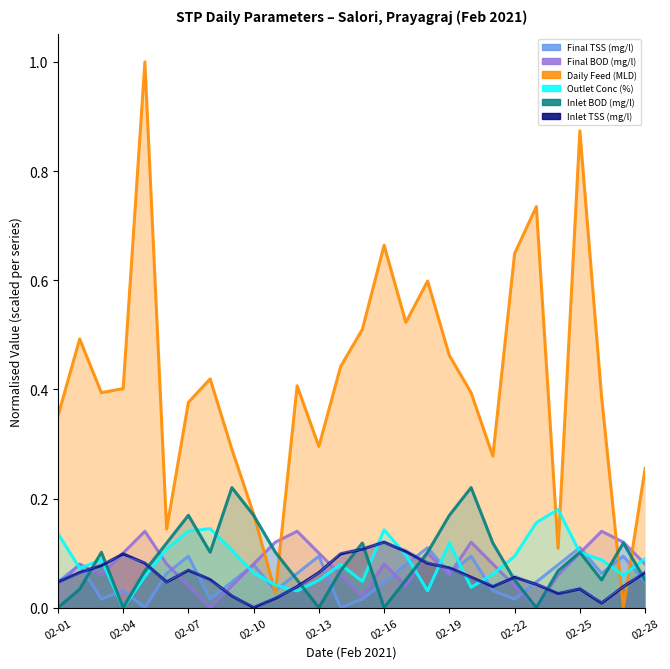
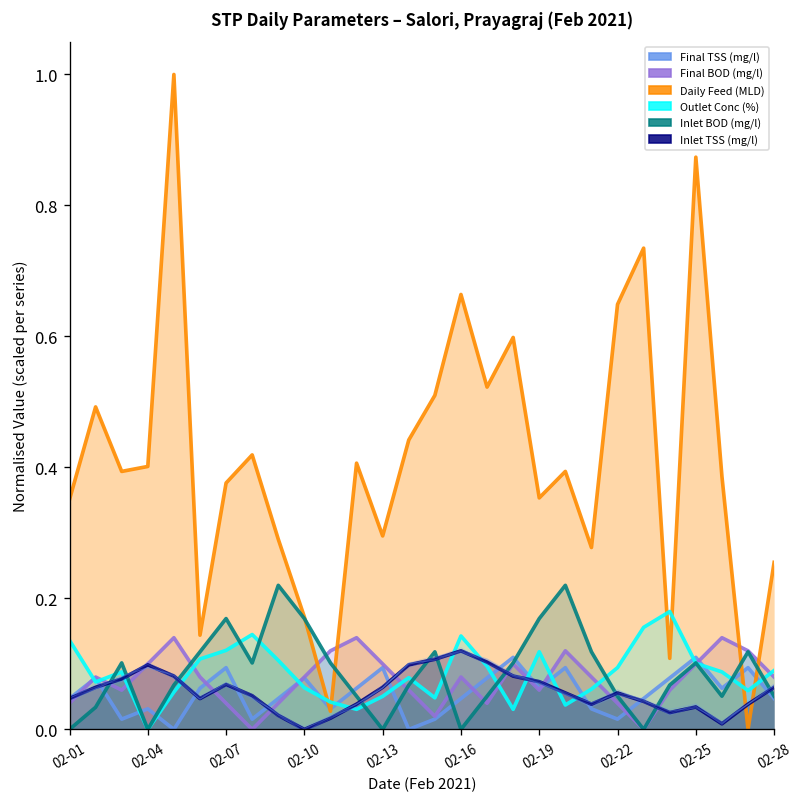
  {
    "Final BOD (mg/l)": {
      "02-07": 0.04,
      "02-13": 0.10,
      "02-16": 0.08,
      "02-22": 0.04,
      "02-28": 0.08
    },
    "Daily Feed (MLD)": {
      "02-01": 0.35,
      "02-04": 0.40,
      "02-07": 0.38,
      "02-13": 0.30,
      "02-16": 0.66,
-     "02-19": 0.46,
+     "02-19": 0.35,
      "02-22": 0.65,
      "02-25": 0.87,
      "02-28": 0.26
    },
    "Outlet Conc (%)": {
      "02-01": 0.14,
-     "02-07": 0.14,
+     "02-07": 0.12,
      "02-10": 0.06,
      "02-13": 0.05,
      "02-16": 0.14,
      "02-19": 0.12,
      "02-22": 0.09,
      "02-28": 0.09
    },
    "Inlet BOD (mg/l)": {
      "02-01": 0.00,
      "02-07": 0.17,
      "02-13": 0.00,
      "02-16": 0.00,
      "02-19": 0.17
    }
  }
